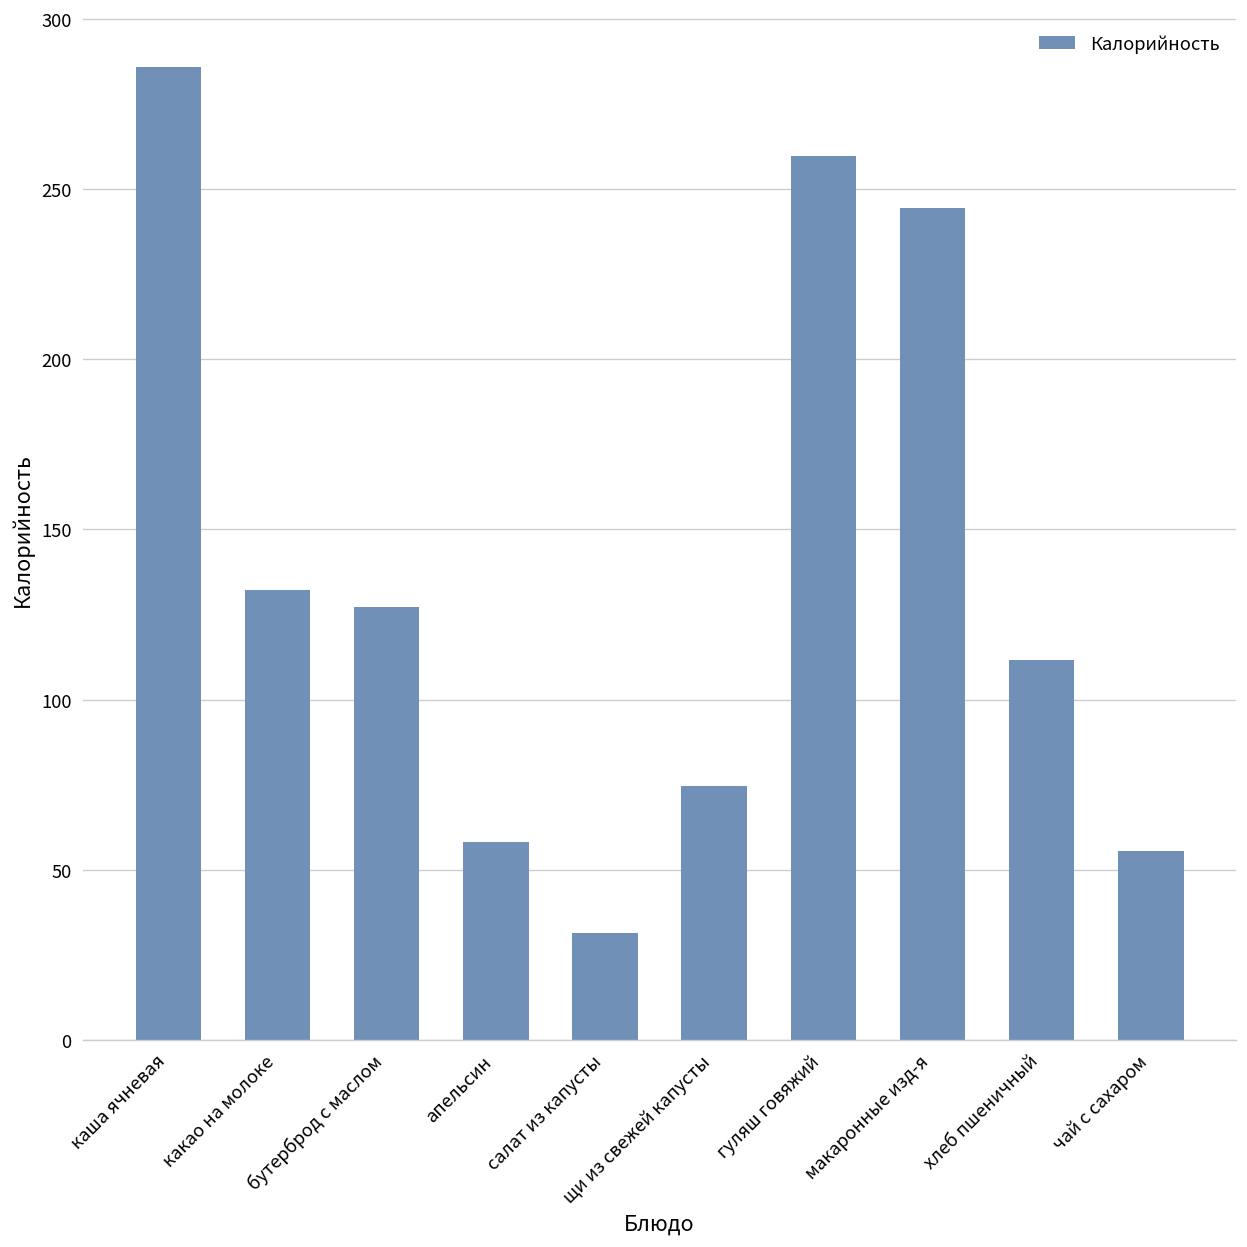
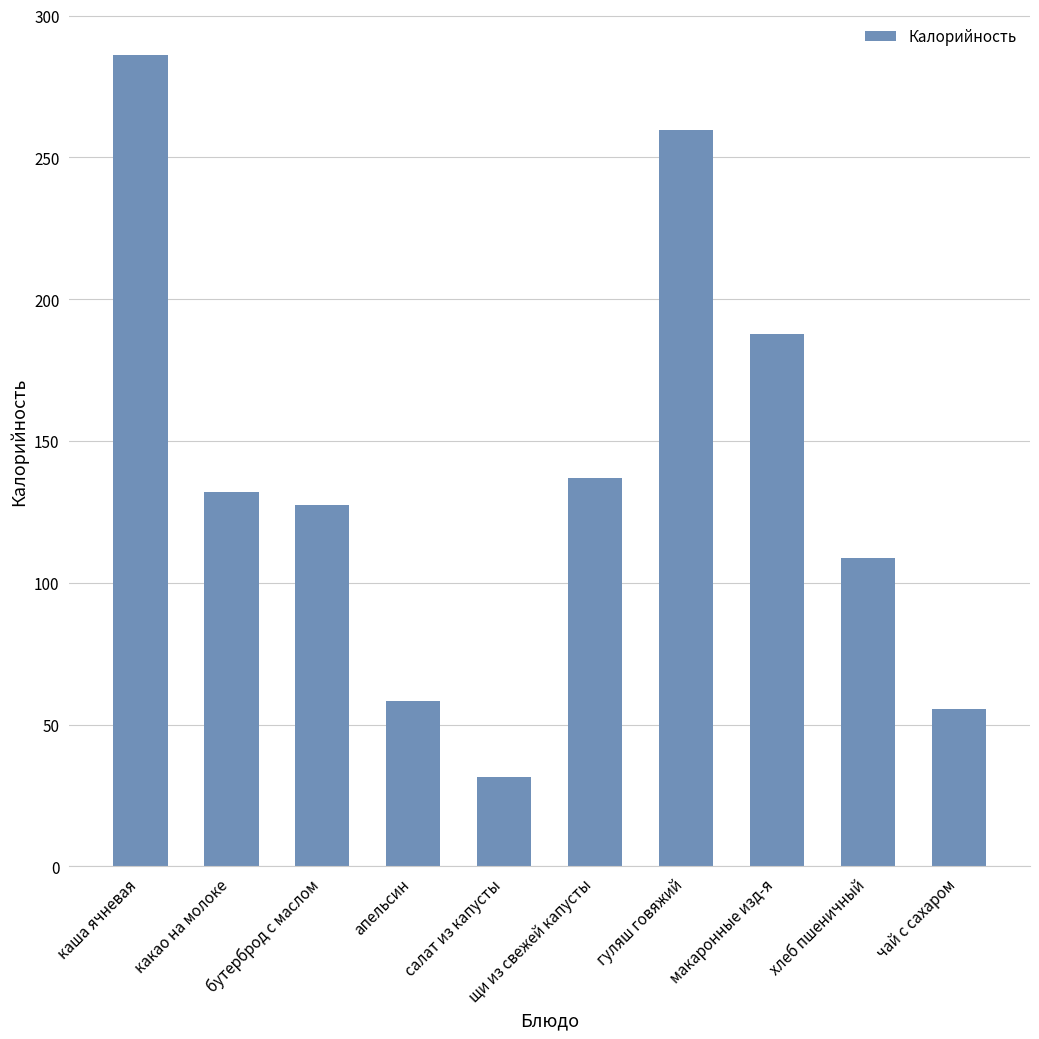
  {
    "каша ячневая": 286,
    "какао на молоке": 132,
    "бутерброд с маслом": 127,
    "апельсин": 58,
    "салат из капусты": 31,
-   "щи из свежей капусты": 75,
+   "щи из свежей капусты": 137,
    "гуляш говяжий": 260,
-   "макаронные изд-я": 244,
-   "хлеб пшеничный": 112,
+   "макаронные изд-я": 188,
+   "хлеб пшеничный": 109,
    "чай с сахаром": 56
  }
